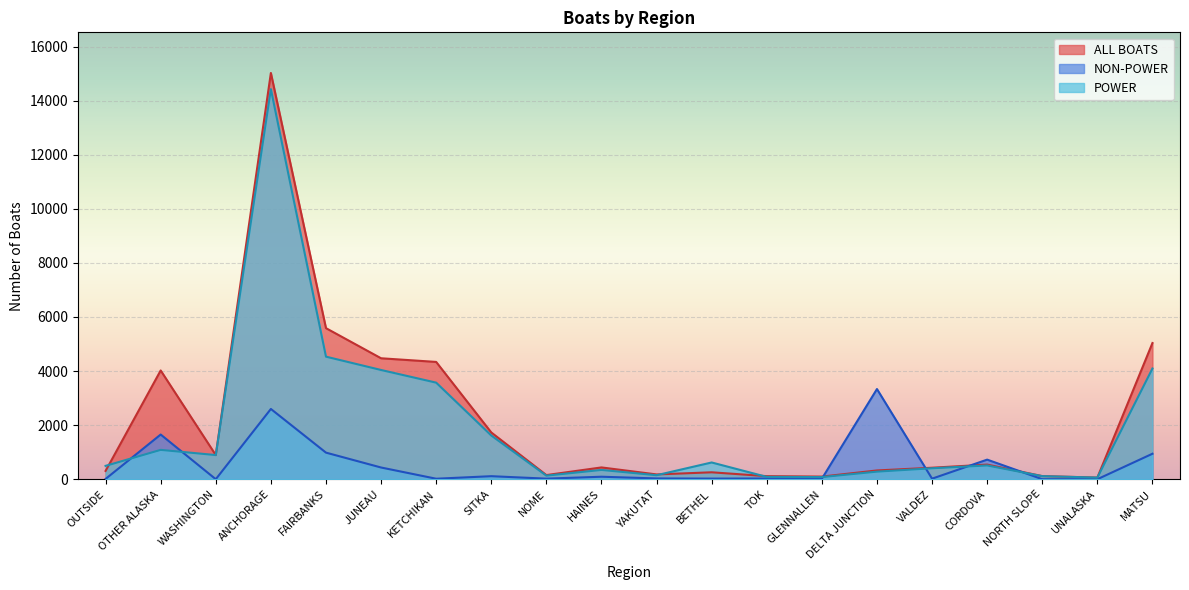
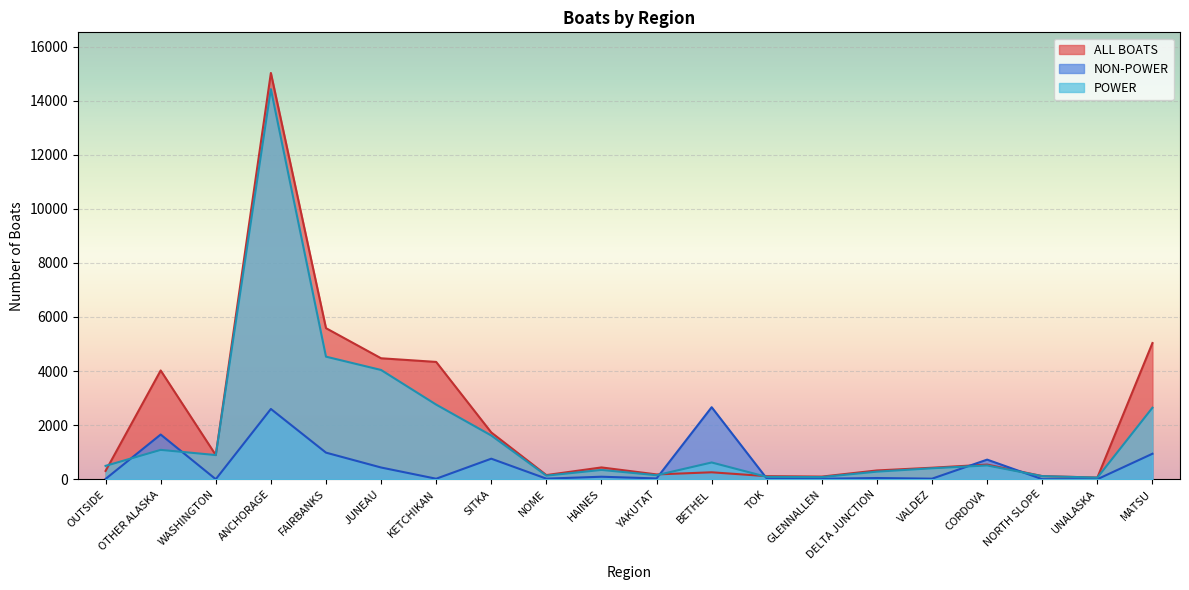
  {
    "ALL BOATS": {
      "OUTSIDE": 300,
      "OTHER ALASKA": 4000,
      "ANCHORAGE": 15000,
      "FAIRBANKS": 5600,
      "JUNEAU": 4500,
      "KETCHIKAN": 4300,
      "SITKA": 1700,
      "BETHEL": 300,
      "MATSU": 5000
    },
    "NON-POWER": {
      "OUTSIDE": 0,
      "OTHER ALASKA": 1700,
      "WASHINGTON": 0,
      "ANCHORAGE": 2600,
      "FAIRBANKS": 1000,
      "JUNEAU": 400,
      "KETCHIKAN": 0,
-     "SITKA": 100,
+     "SITKA": 800,
      "NOME": 0,
      "HAINES": 100,
      "YAKUTAT": 0,
-     "BETHEL": 0,
-     "DELTA JUNCTION": 3300,
+     "BETHEL": 2700,
+     "DELTA JUNCTION": 0,
      "VALDEZ": 0,
      "CORDOVA": 700,
      "NORTH SLOPE": 0,
      "MATSU": 900
    },
    "POWER": {
      "OUTSIDE": 500,
      "OTHER ALASKA": 1100,
      "ANCHORAGE": 14400,
      "FAIRBANKS": 4500,
      "JUNEAU": 4000,
-     "KETCHIKAN": 3600,
+     "KETCHIKAN": 2800,
      "SITKA": 1600,
      "BETHEL": 600,
-     "MATSU": 4100
+     "MATSU": 2600
    }
  }
